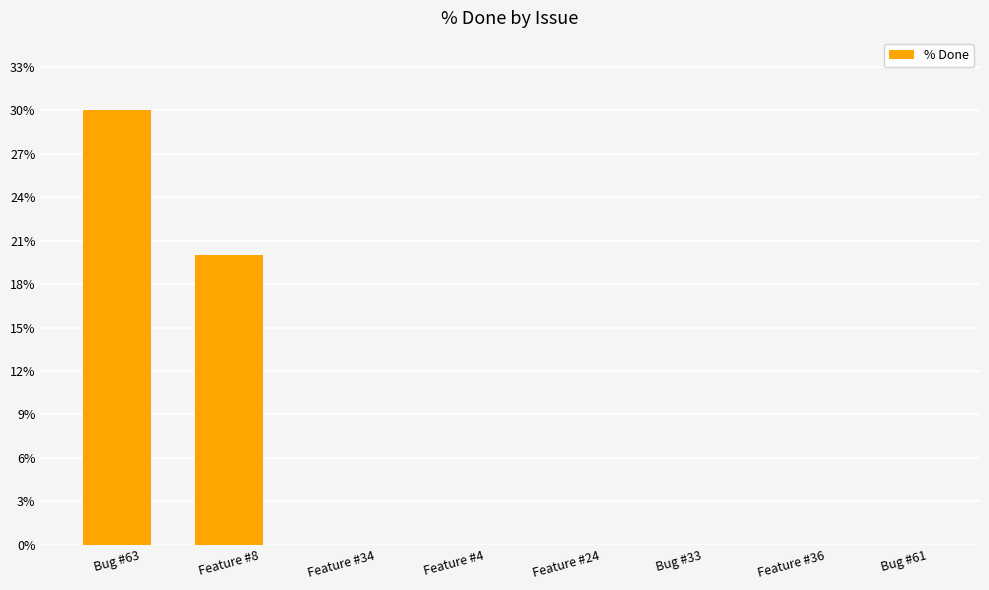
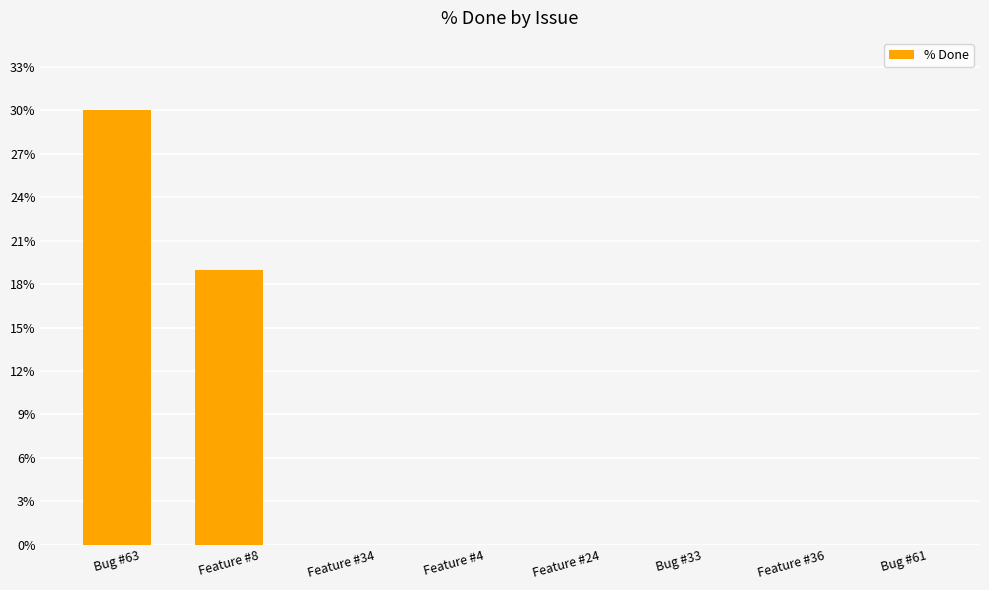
  {
    "Bug #63": "30%",
-   "Feature #8": "20%",
+   "Feature #8": "19%",
    "Feature #34": "0%",
    "Feature #4": "0%",
    "Feature #24": "0%",
    "Bug #33": "0%",
    "Feature #36": "0%",
    "Bug #61": "0%"
  }
